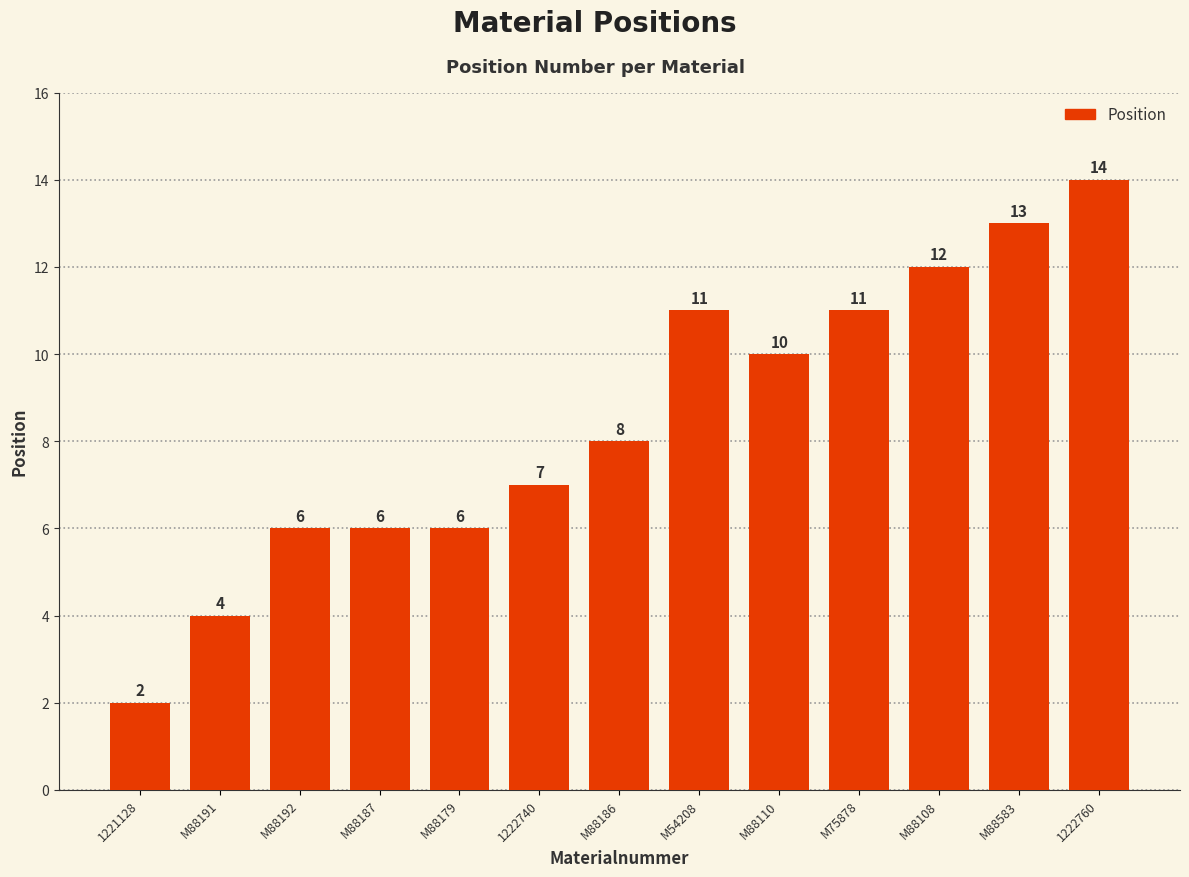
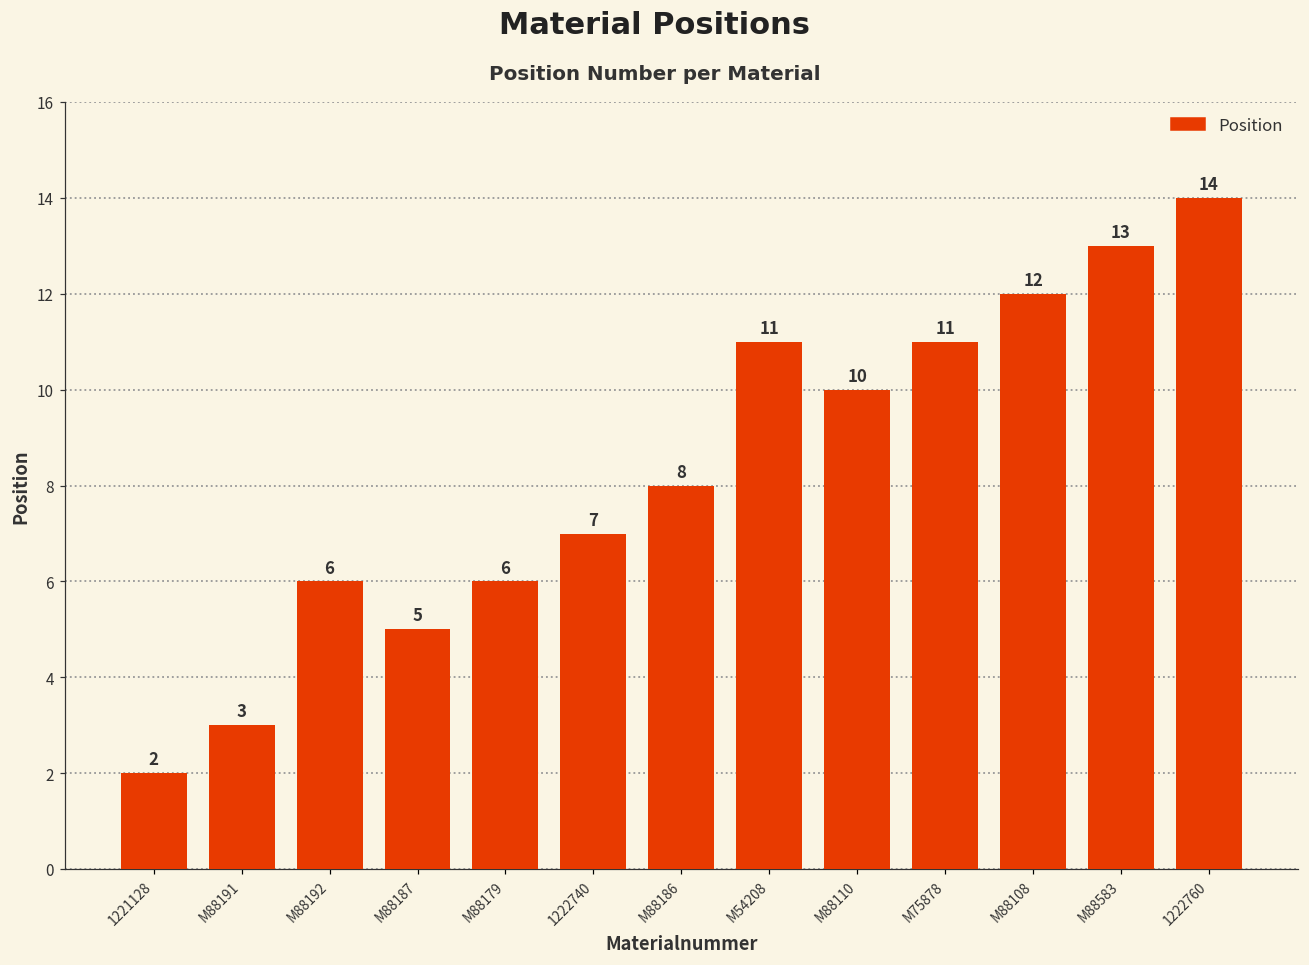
  {
    "1221128": 2,
-   "M88191": 4,
+   "M88191": 3,
    "M88192": 6,
-   "M88187": 6,
+   "M88187": 5,
    "M88179": 6,
    "1222740": 7,
    "M88186": 8,
    "M54208": 11,
    "M88110": 10,
    "M75878": 11,
    "M88108": 12,
    "M88583": 13,
    "1222760": 14
  }
